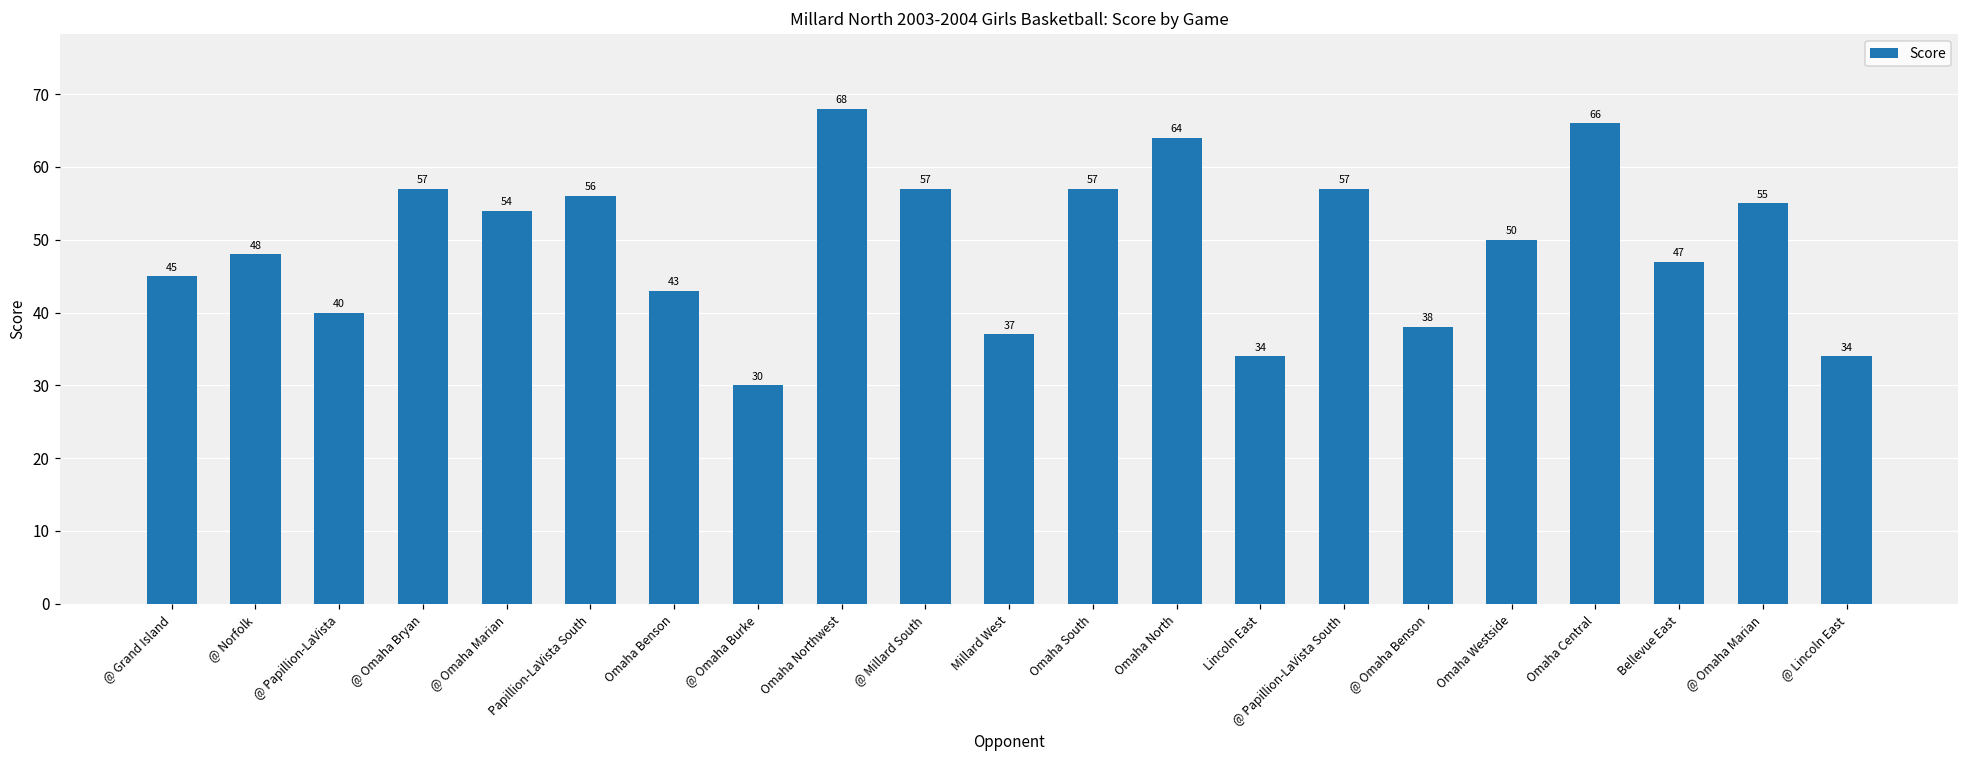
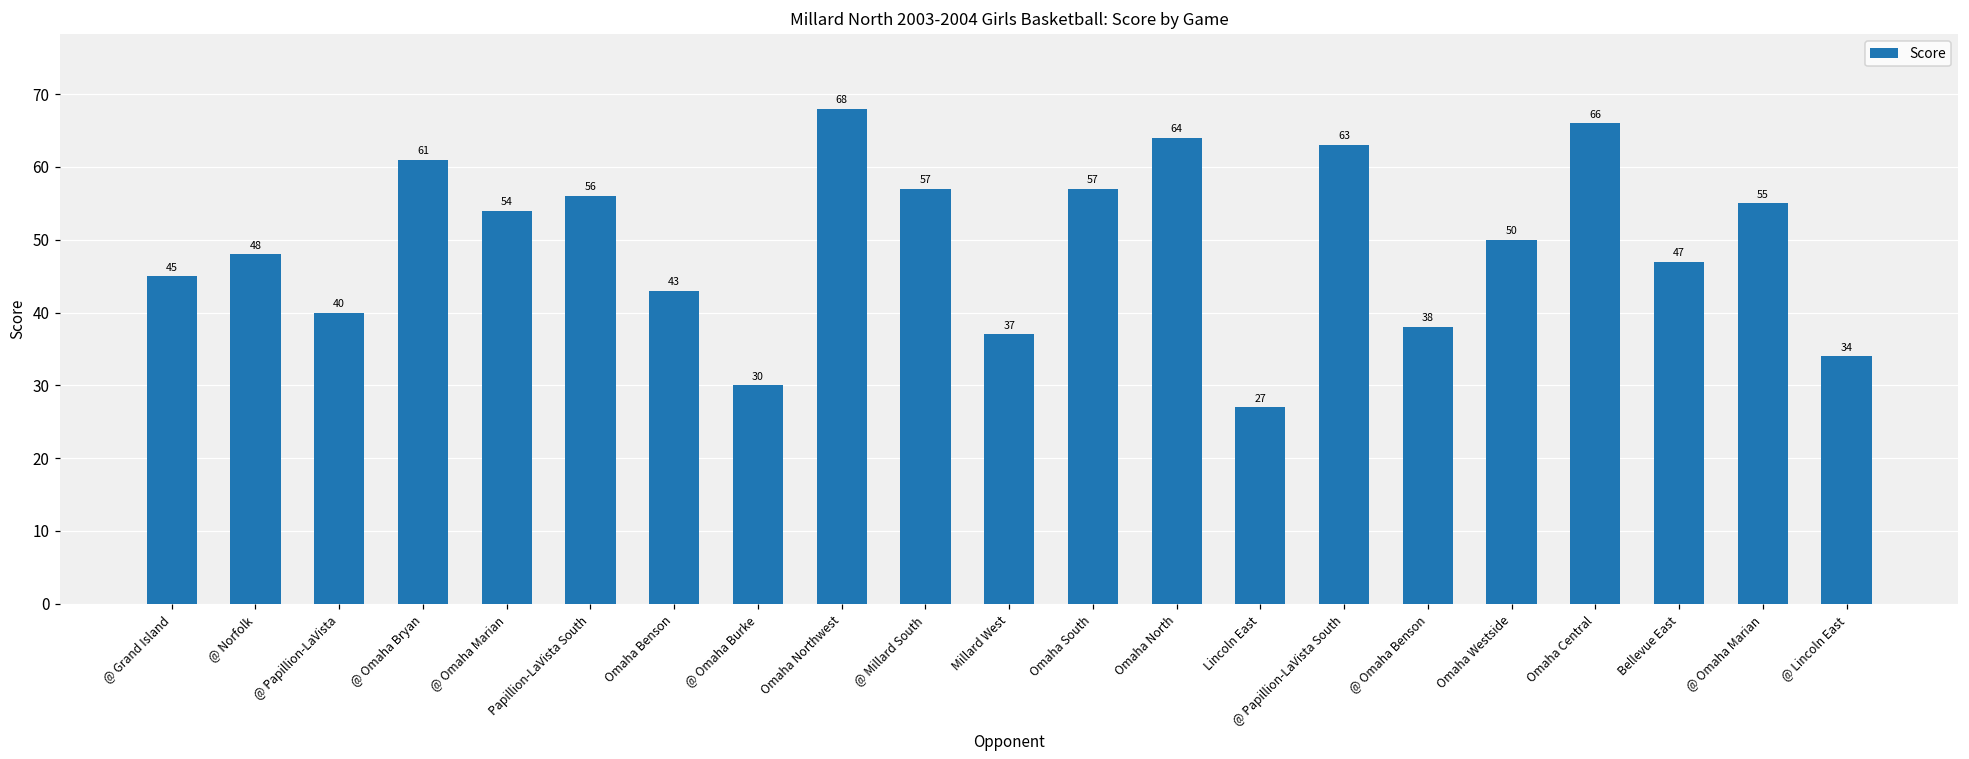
  {
    "@ Grand Island": 45,
    "@ Norfolk": 48,
    "@ Papillion-LaVista": 40,
-   "@ Omaha Bryan": 57,
+   "@ Omaha Bryan": 61,
    "Papillion-LaVista South": 56,
    "Omaha Benson": 43,
    "@ Omaha Burke": 30,
    "Omaha Northwest": 68,
    "@ Millard South": 57,
    "Millard West": 37,
    "Omaha South": 57,
    "Omaha North": 64,
-   "Lincoln East": 34,
-   "@ Papillion-LaVista South": 57,
+   "Lincoln East": 27,
+   "@ Papillion-LaVista South": 63,
    "@ Omaha Benson": 38,
    "Omaha Westside": 50,
    "Omaha Central": 66,
    "Bellevue East": 47,
    "@ Lincoln East": 34
  }
